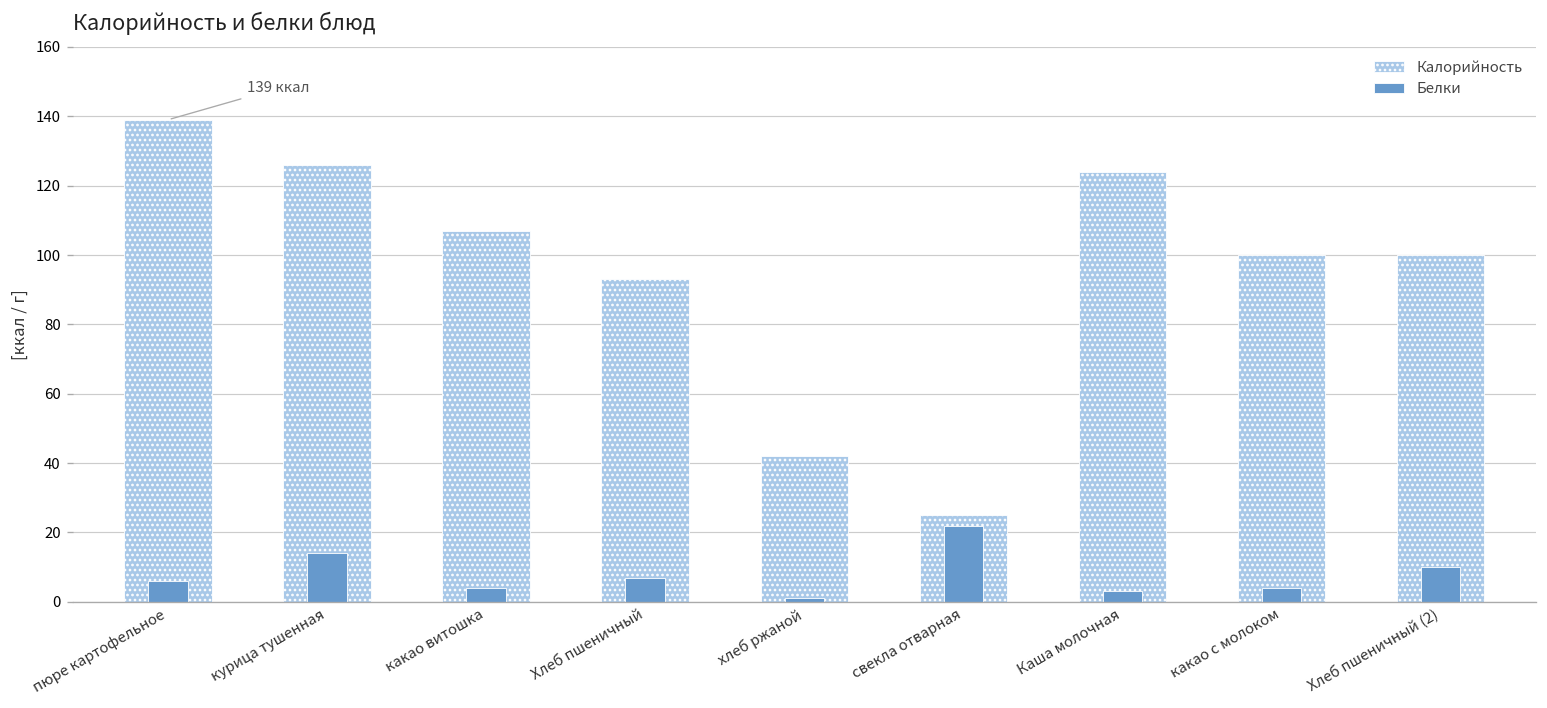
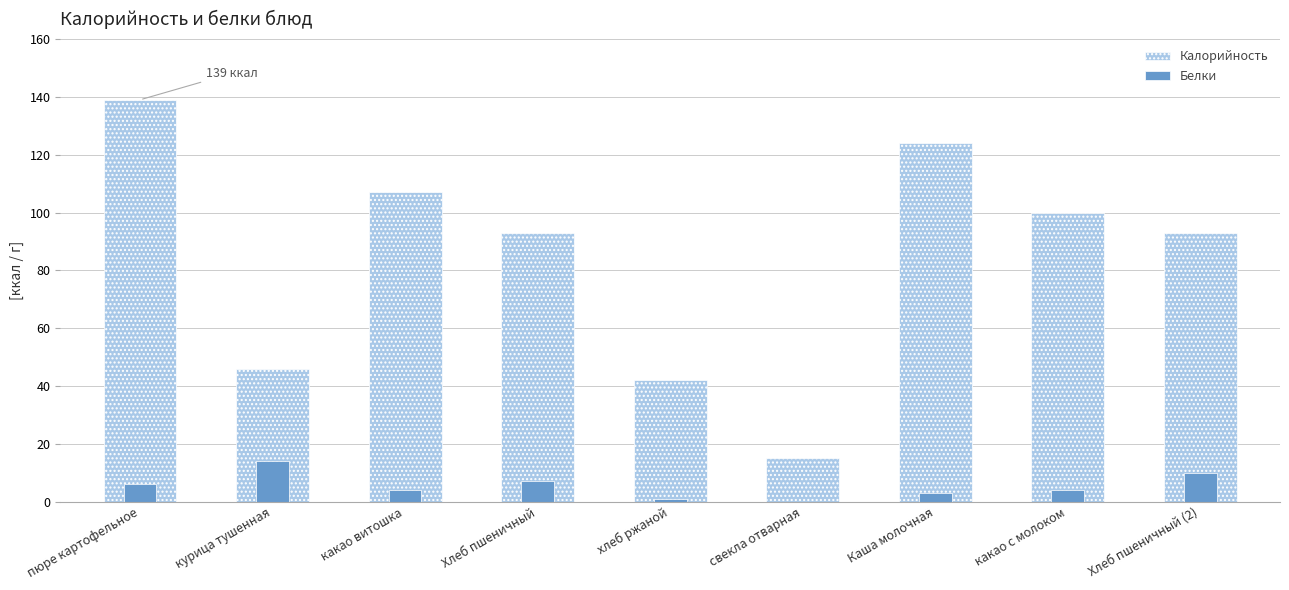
  {
    "Калорийность": {
-     "курица тушенная": 126,
+     "курица тушенная": 46,
      "какао витошка": 107,
      "Хлеб пшеничный": 93,
      "хлеб ржаной": 42,
-     "свекла отварная": 25,
+     "свекла отварная": 15,
      "Каша молочная": 124,
      "какао с молоком": 100,
-     "Хлеб пшеничный (2)": 100
+     "Хлеб пшеничный (2)": 93
    },
    "Белки": {
-     "свекла отварная": 22
+     "свекла отварная": 0
    }
  }
